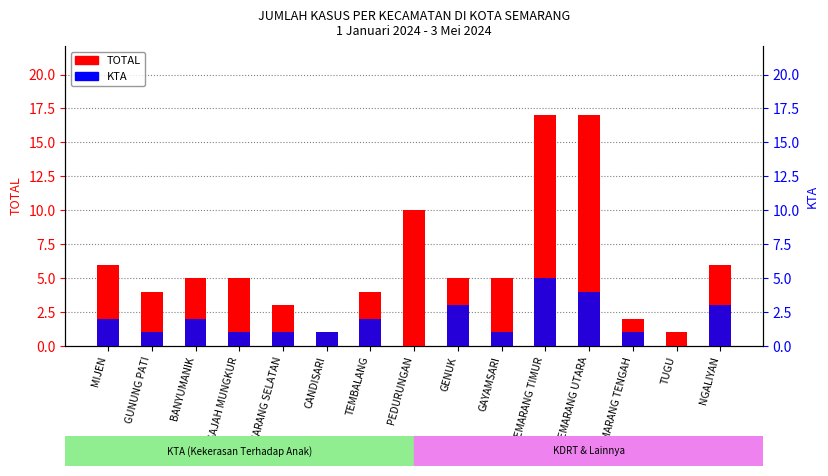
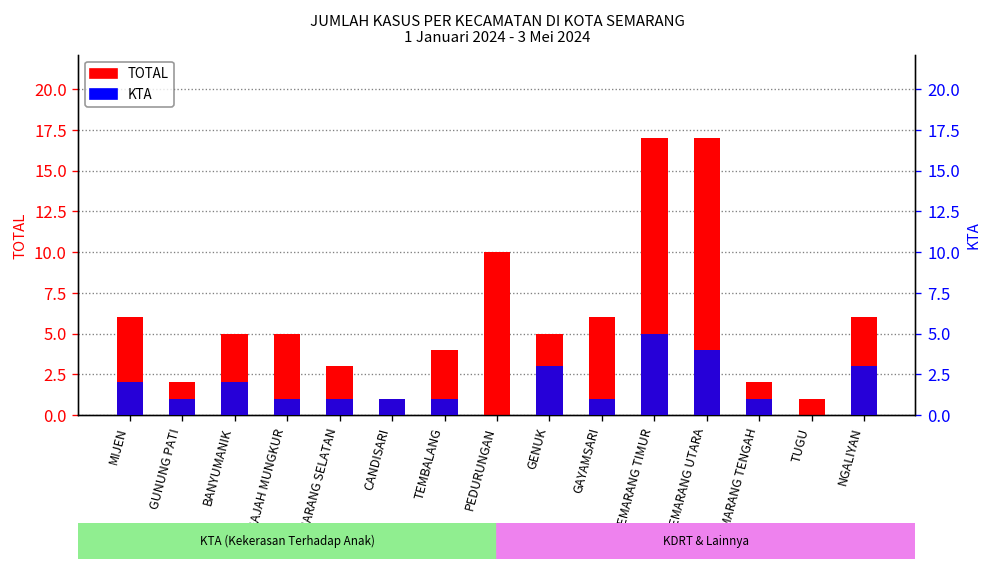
  {
    "TOTAL": {
      "MIJEN": 6,
-     "GUNUNG PATI": 4,
+     "GUNUNG PATI": 2,
      "BANYUMANIK": 5,
      "GAJAH MUNGKUR": 5,
      "SEMARANG SELATAN": 3,
      "CANDISARI": 1,
      "TEMBALANG": 4,
      "PEDURUNGAN": 10,
      "GENUK": 5,
-     "GAYAMSARI": 5,
+     "GAYAMSARI": 6,
      "SEMARANG TIMUR": 17,
      "SEMARANG UTARA": 17,
      "SEMARANG TENGAH": 2,
      "TUGU": 1,
      "NGALIYAN": 6
    },
    "KTA": {
      "MIJEN": 2,
      "GUNUNG PATI": 1,
      "BANYUMANIK": 2,
      "GAJAH MUNGKUR": 1,
      "SEMARANG SELATAN": 1,
      "CANDISARI": 1,
-     "TEMBALANG": 2,
+     "TEMBALANG": 1,
      "PEDURUNGAN": 0,
      "GENUK": 3,
      "GAYAMSARI": 1,
      "SEMARANG TIMUR": 5,
      "SEMARANG UTARA": 4,
      "SEMARANG TENGAH": 1,
      "TUGU": 0,
      "NGALIYAN": 3
    }
  }
